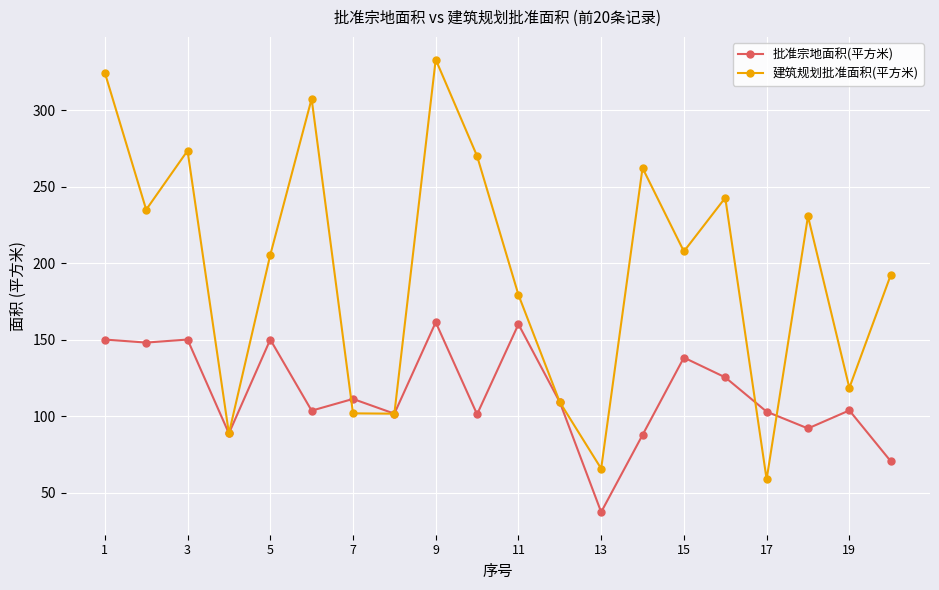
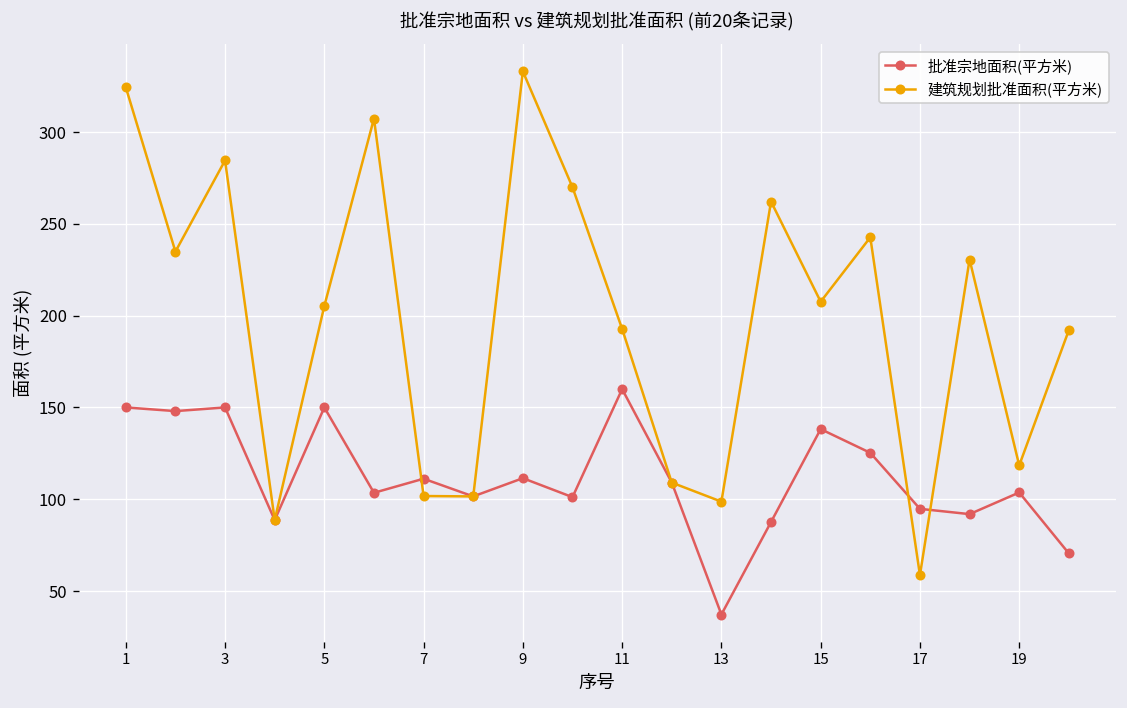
  {
    "批准宗地面积(平方米)": {
      "1": 150,
      "3": 150,
      "5": 150,
      "7": 111,
-     "9": 161,
+     "9": 111,
      "11": 160,
      "13": 37,
      "15": 138,
-     "17": 103,
+     "17": 95,
      "19": 104
    },
    "建筑规划批准面积(平方米)": {
      "1": 324,
-     "3": 273,
+     "3": 285,
      "5": 205,
      "7": 102,
      "9": 333,
-     "11": 179,
-     "13": 66,
+     "11": 193,
+     "13": 99,
      "15": 208,
      "17": 59,
      "19": 118
    }
  }
